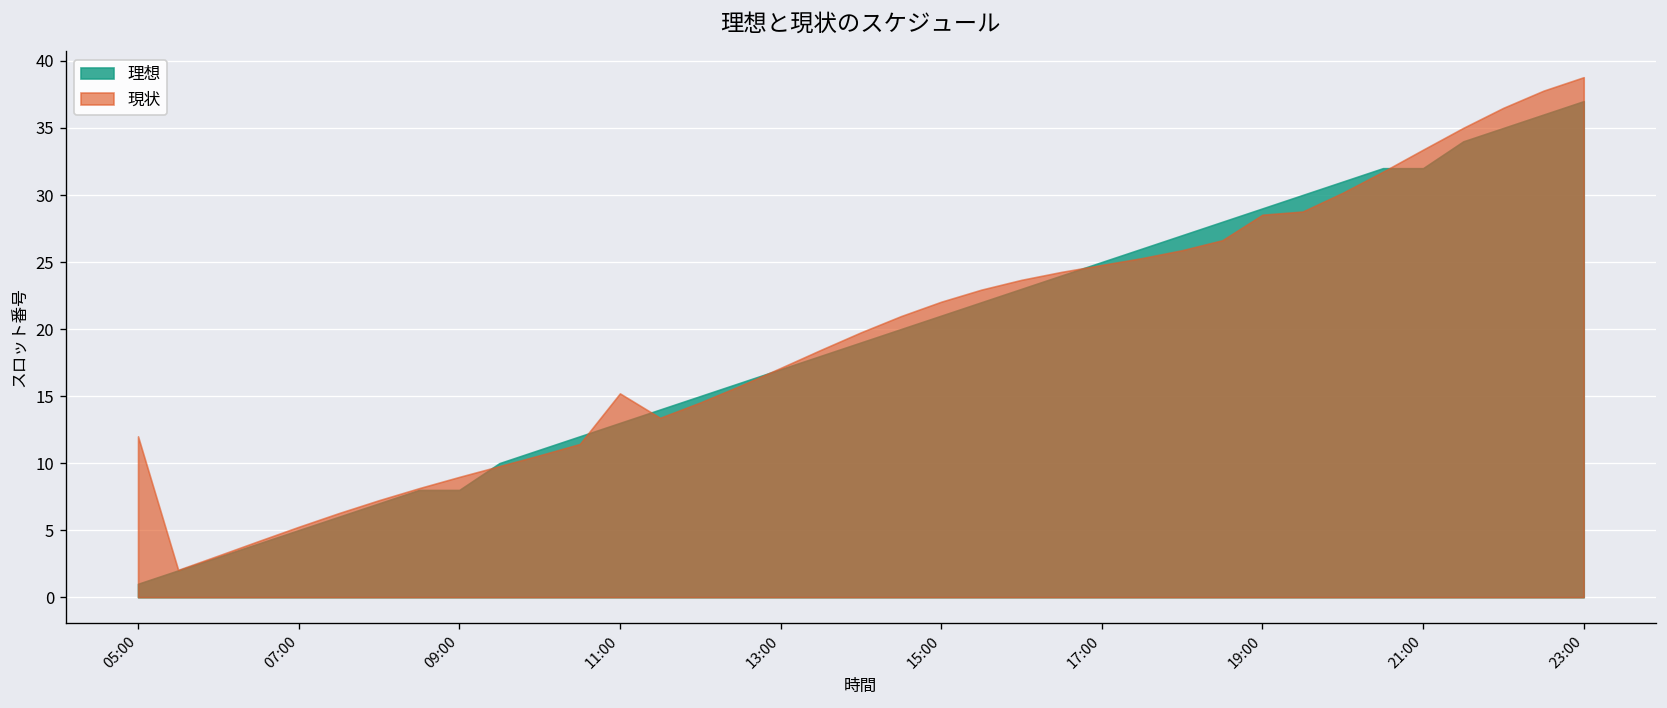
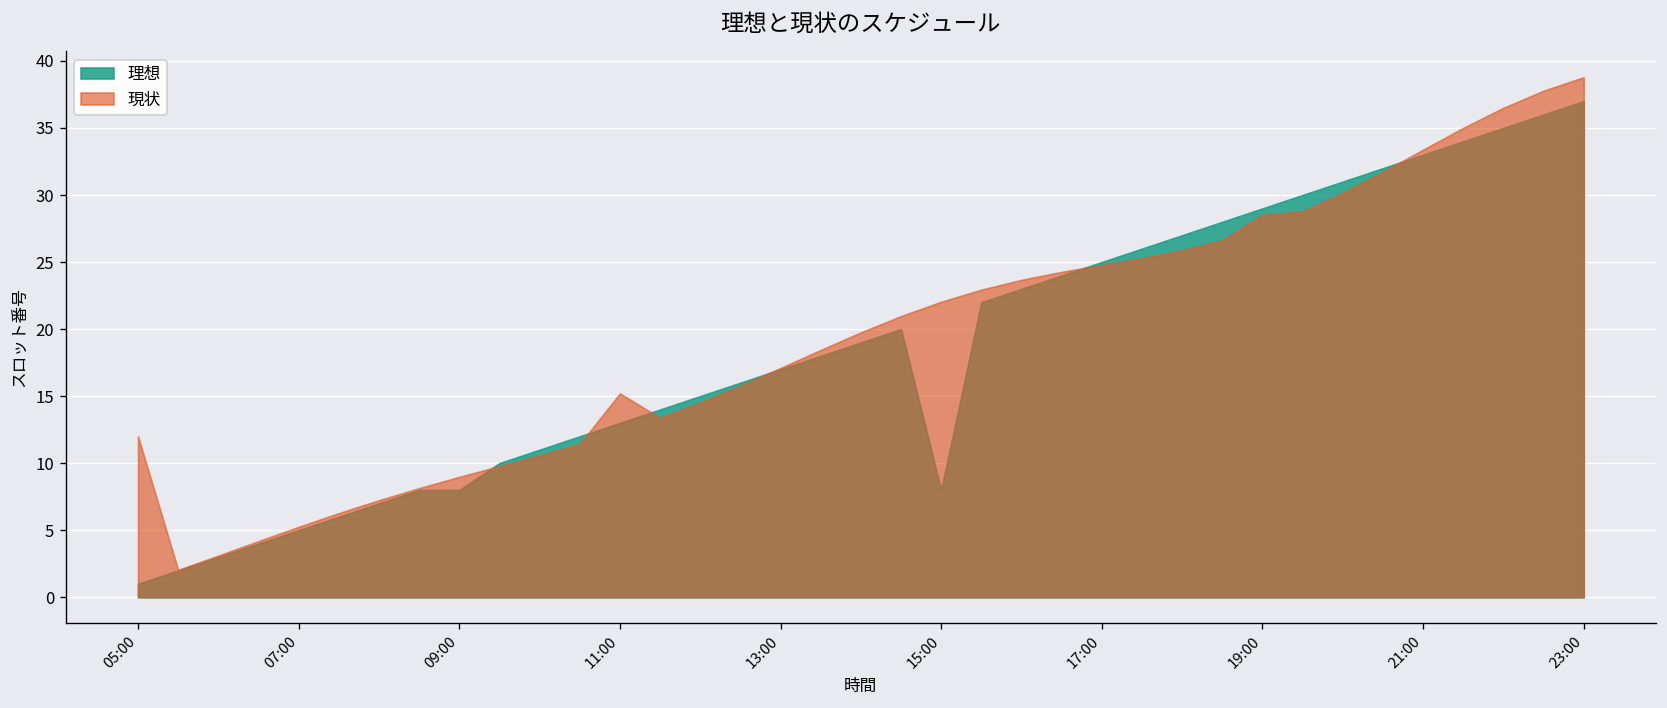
  {
    "理想": {
      "05:00": 1,
      "07:00": 5,
      "09:00": 8,
      "11:00": 13,
-     "15:00": 21,
+     "15:00": 8,
      "19:00": 29,
-     "21:00": 32,
+     "21:00": 33,
      "23:00": 37
    },
    "現状": {
      "05:00": 12,
      "07:00": 5.2,
      "09:00": 9,
      "11:00": 15,
      "15:00": 22,
      "19:00": 28.5,
      "21:00": 33.4,
      "23:00": 39
    }
  }
